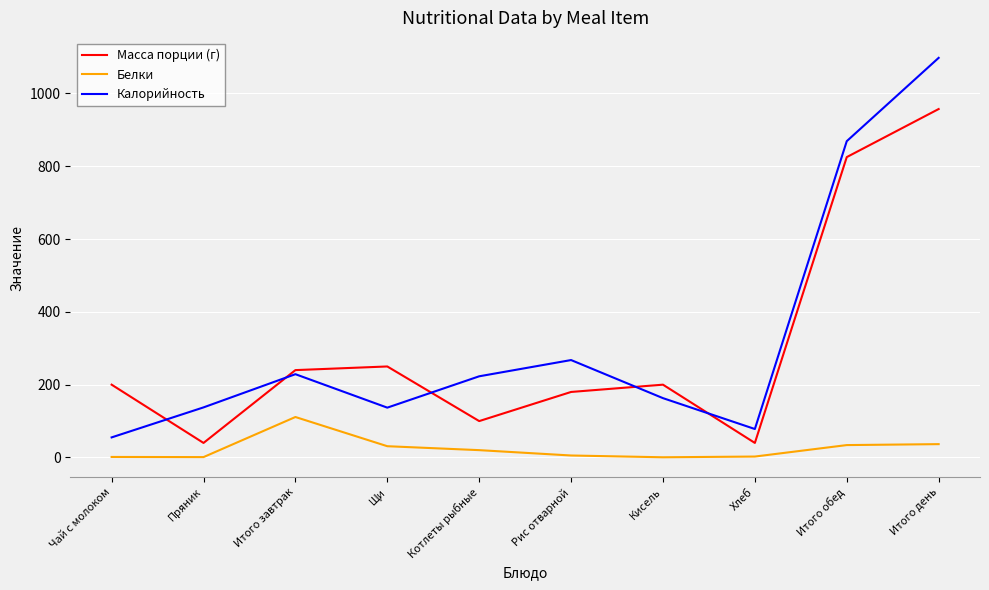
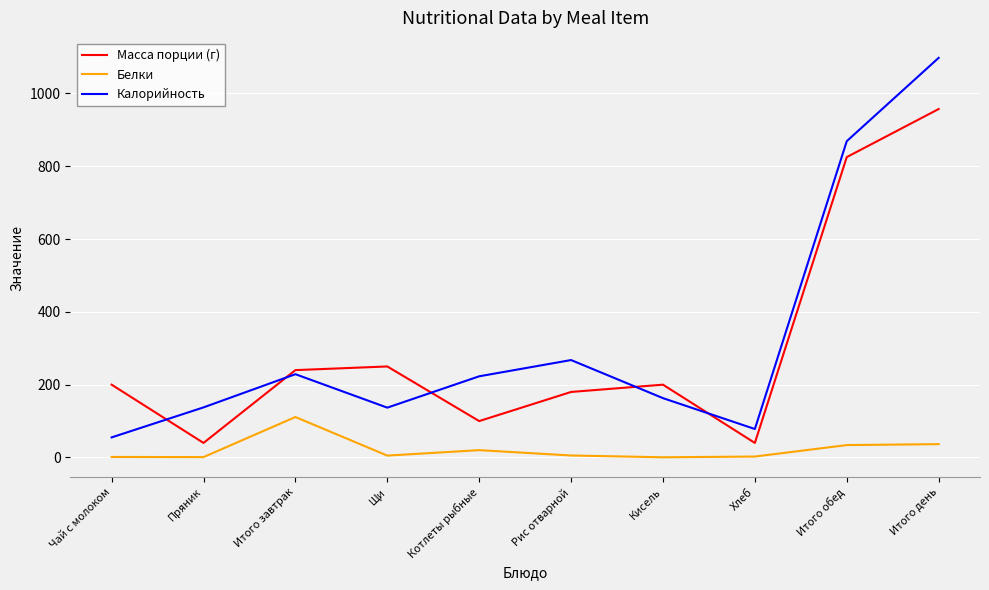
  {
    "Масса порции (г)": {
      "Чай с молоком": 200,
      "Пряник": 40,
      "Итого завтрак": 240,
      "Щи": 250,
      "Котлеты рыбные": 100,
      "Рис отварной": 180,
      "Кисель": 200,
      "Хлеб": 40,
      "Итого обед": 830,
      "Итого день": 960
    },
    "Белки": {
      "Чай с молоком": 0,
      "Пряник": 0,
      "Итого завтрак": 110,
-     "Щи": 30,
+     "Щи": 10,
      "Котлеты рыбные": 20,
      "Рис отварной": 10,
      "Кисель": 0,
      "Хлеб": 0,
      "Итого обед": 30,
      "Итого день": 40
    },
    "Калорийность": {
      "Чай с молоком": 60,
      "Пряник": 140,
      "Итого завтрак": 230,
      "Щи": 140,
      "Котлеты рыбные": 220,
      "Рис отварной": 270,
      "Кисель": 160,
      "Хлеб": 80,
      "Итого обед": 870,
      "Итого день": 1100
    }
  }
